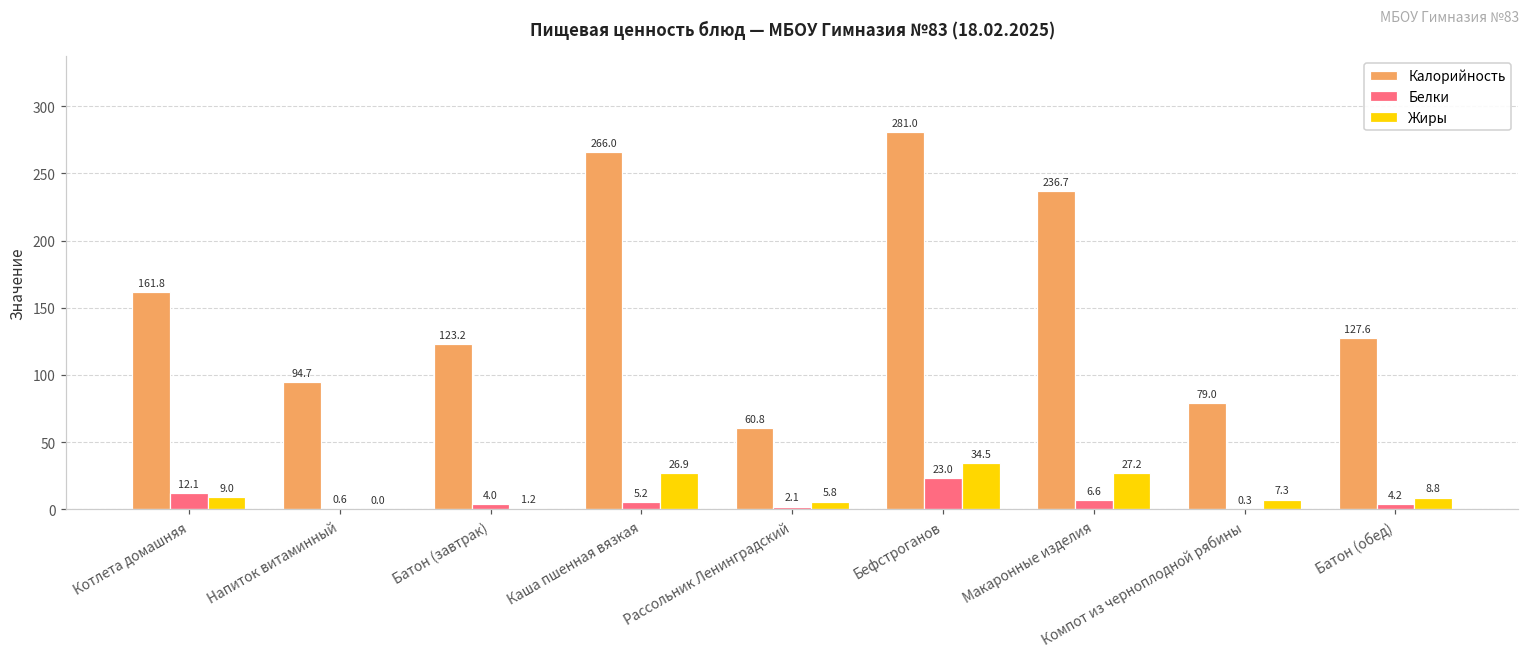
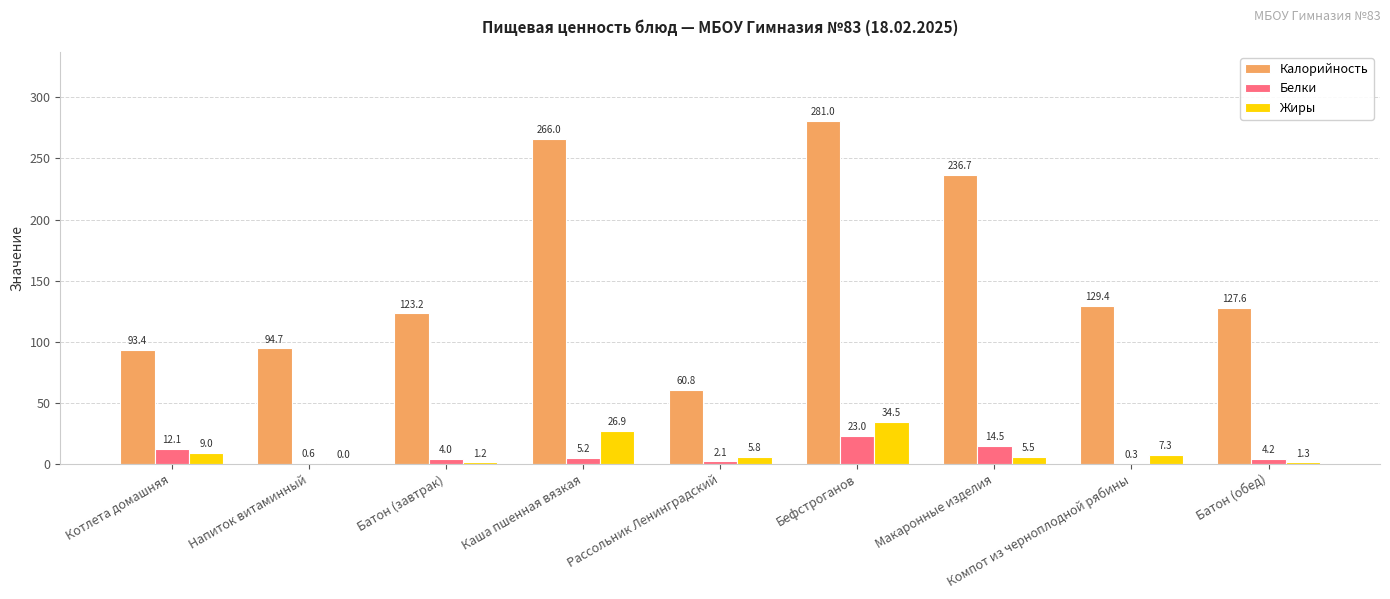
  {
    "Калорийность": {
-     "Котлета домашняя": 161.8,
+     "Котлета домашняя": 93.4,
      "Напиток витаминный": 94.7,
      "Батон (завтрак)": 123.2,
      "Каша пшенная вязкая": 266.0,
      "Рассольник Ленинградский": 60.8,
      "Бефстроганов": 281.0,
      "Макаронные изделия": 236.7,
-     "Компот из черноплодной рябины": 79.0,
+     "Компот из черноплодной рябины": 129.4,
      "Батон (обед)": 127.6
    },
    "Белки": {
      "Котлета домашняя": 12.1,
      "Напиток витаминный": 0.6,
      "Батон (завтрак)": 4.0,
      "Каша пшенная вязкая": 5.2,
      "Рассольник Ленинградский": 2.1,
      "Бефстроганов": 23.0,
-     "Макаронные изделия": 6.6,
+     "Макаронные изделия": 14.5,
      "Компот из черноплодной рябины": 0.3,
      "Батон (обед)": 4.2
    },
    "Жиры": {
      "Котлета домашняя": 9.0,
      "Напиток витаминный": 0.0,
      "Батон (завтрак)": 1.2,
      "Каша пшенная вязкая": 26.9,
      "Рассольник Ленинградский": 5.8,
      "Бефстроганов": 34.5,
-     "Макаронные изделия": 27.2,
+     "Макаронные изделия": 5.5,
      "Компот из черноплодной рябины": 7.3,
-     "Батон (обед)": 8.8
+     "Батон (обед)": 1.3
    }
  }
